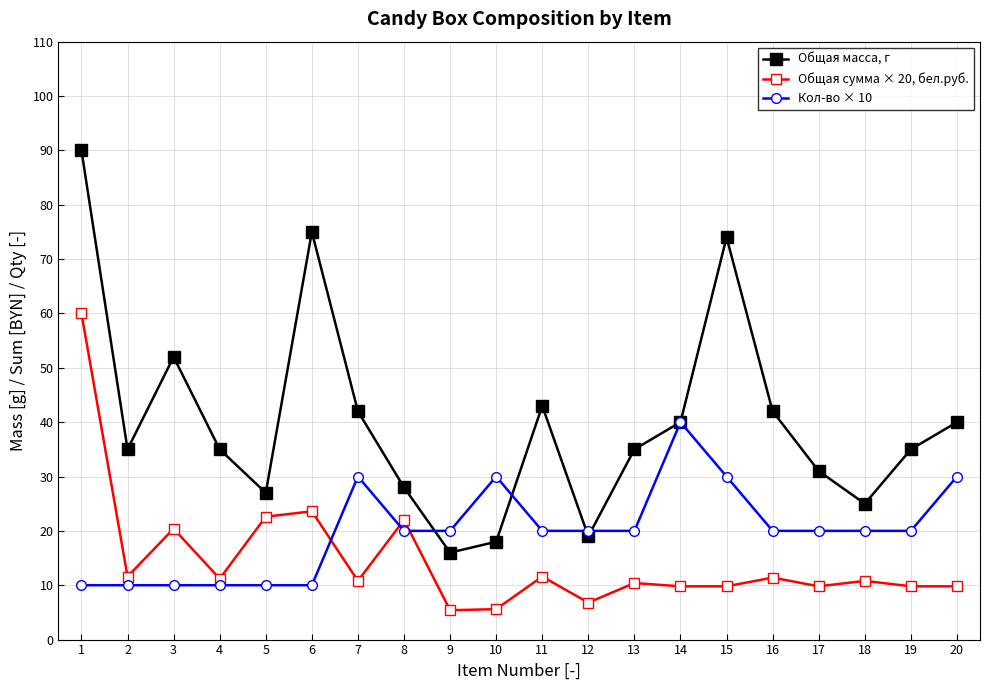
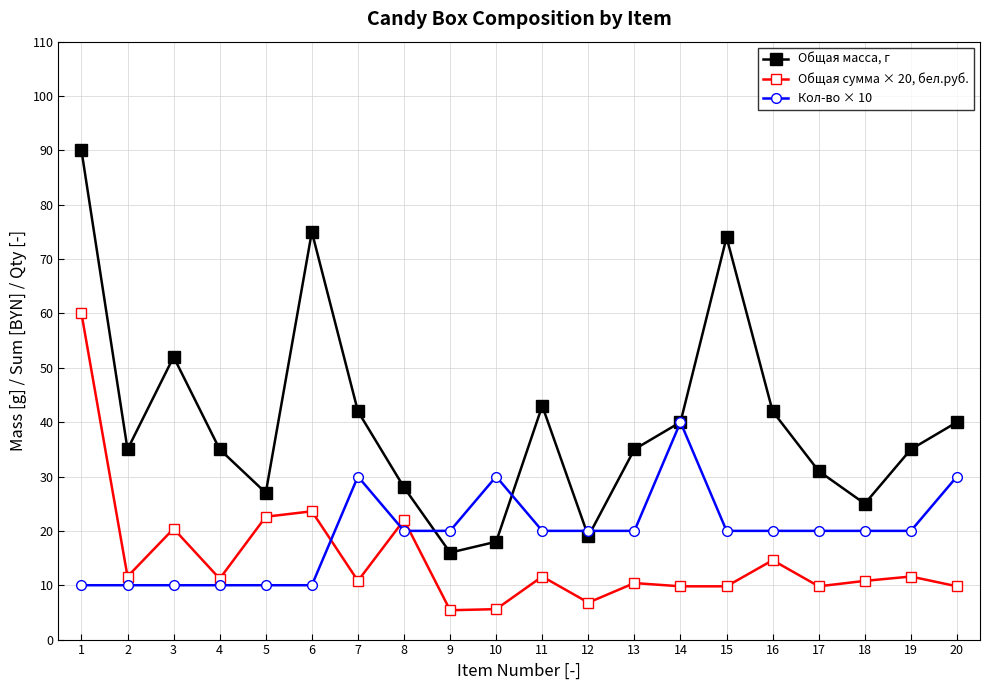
  {
    "Общая масса, г": {
      "1": 90,
      "2": 35,
      "3": 52,
      "4": 35,
      "5": 27,
      "6": 75,
      "7": 42,
      "8": 28,
      "9": 16,
      "10": 18,
      "11": 43,
      "12": 19,
      "13": 35,
      "15": 74,
      "16": 42,
      "17": 31,
      "18": 25,
      "19": 35,
      "20": 40
    },
    "Общая сумма × 20, бел.руб.": {
      "1": 60,
      "2": 12,
      "3": 20,
      "4": 11,
      "5": 23,
      "6": 24,
      "7": 11,
      "8": 22,
      "9": 5,
      "10": 6,
      "11": 12,
      "12": 7,
      "13": 10,
      "14": 10,
      "15": 10,
-     "16": 11,
+     "16": 15,
      "17": 10,
      "18": 11,
-     "19": 10,
+     "19": 12,
      "20": 10
    },
    "Кол-во × 10": {
      "1": 10,
      "2": 10,
      "3": 10,
      "4": 10,
      "5": 10,
      "6": 10,
      "7": 30,
      "8": 20,
      "9": 20,
      "10": 30,
      "11": 20,
      "12": 20,
      "13": 20,
-     "15": 30,
+     "15": 20,
      "16": 20,
      "17": 20,
      "18": 20,
      "19": 20,
      "20": 30
    }
  }
